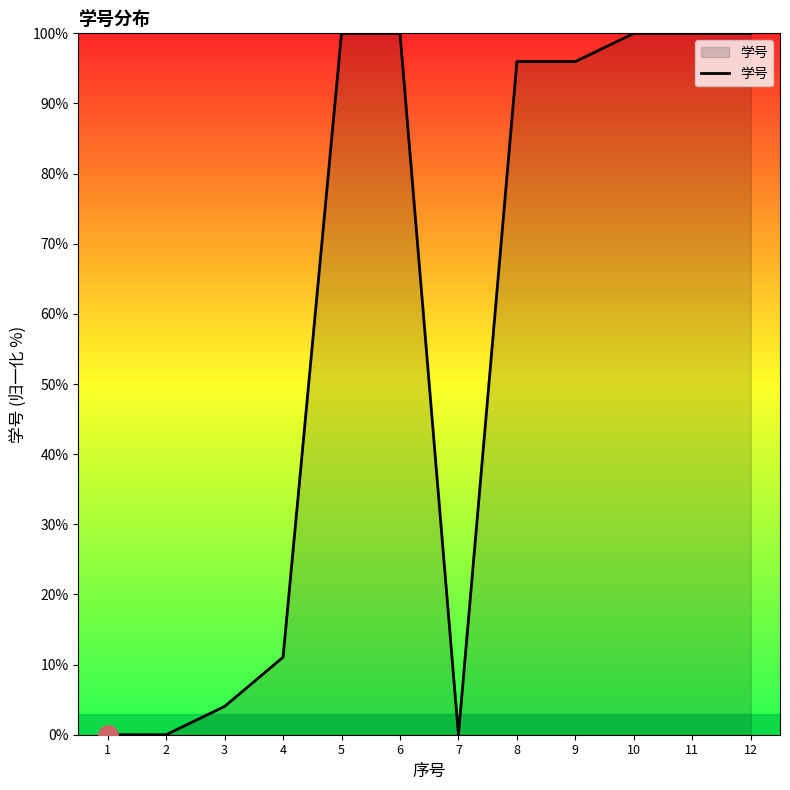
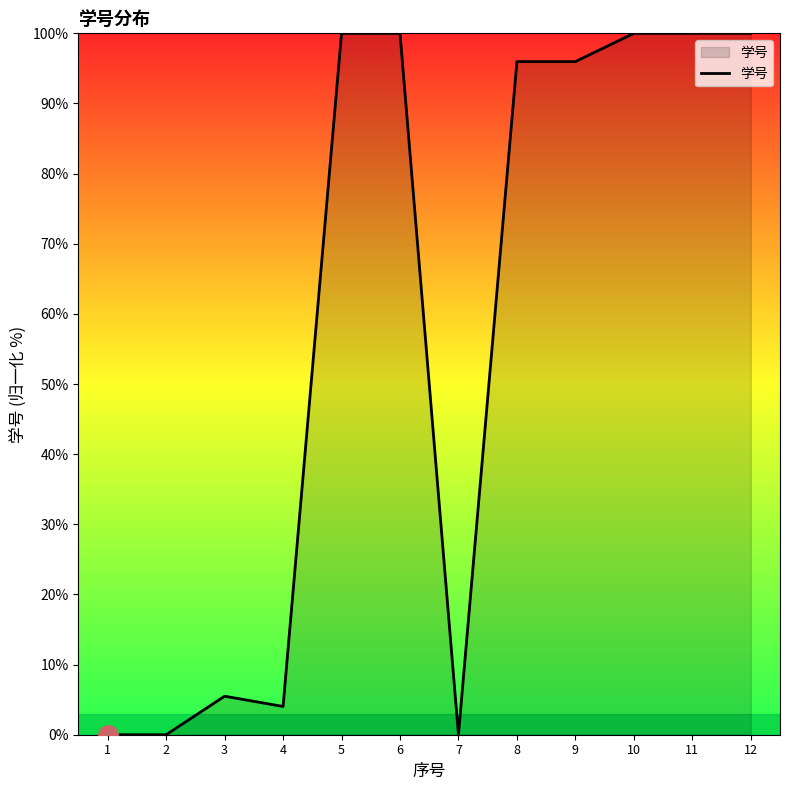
  {
    "学号": {
-     "3": "4%",
-     "4": "11%",
+     "3": "5%",
+     "4": "4%",
      "5": "100%",
      "6": "100%",
      "8": "96%",
      "9": "96%",
      "10": "100%",
      "11": "100%",
      "12": "100%"
    }
  }
